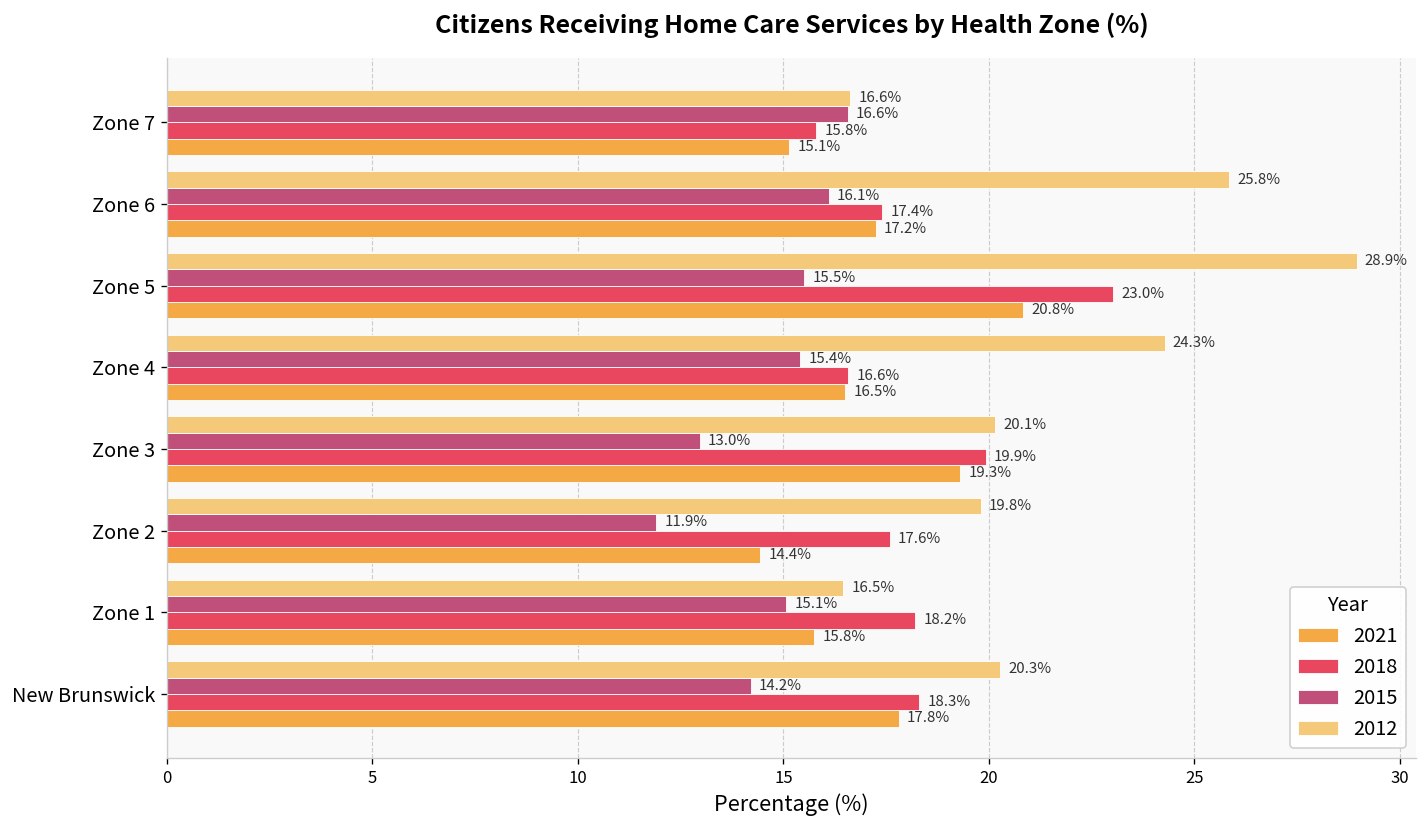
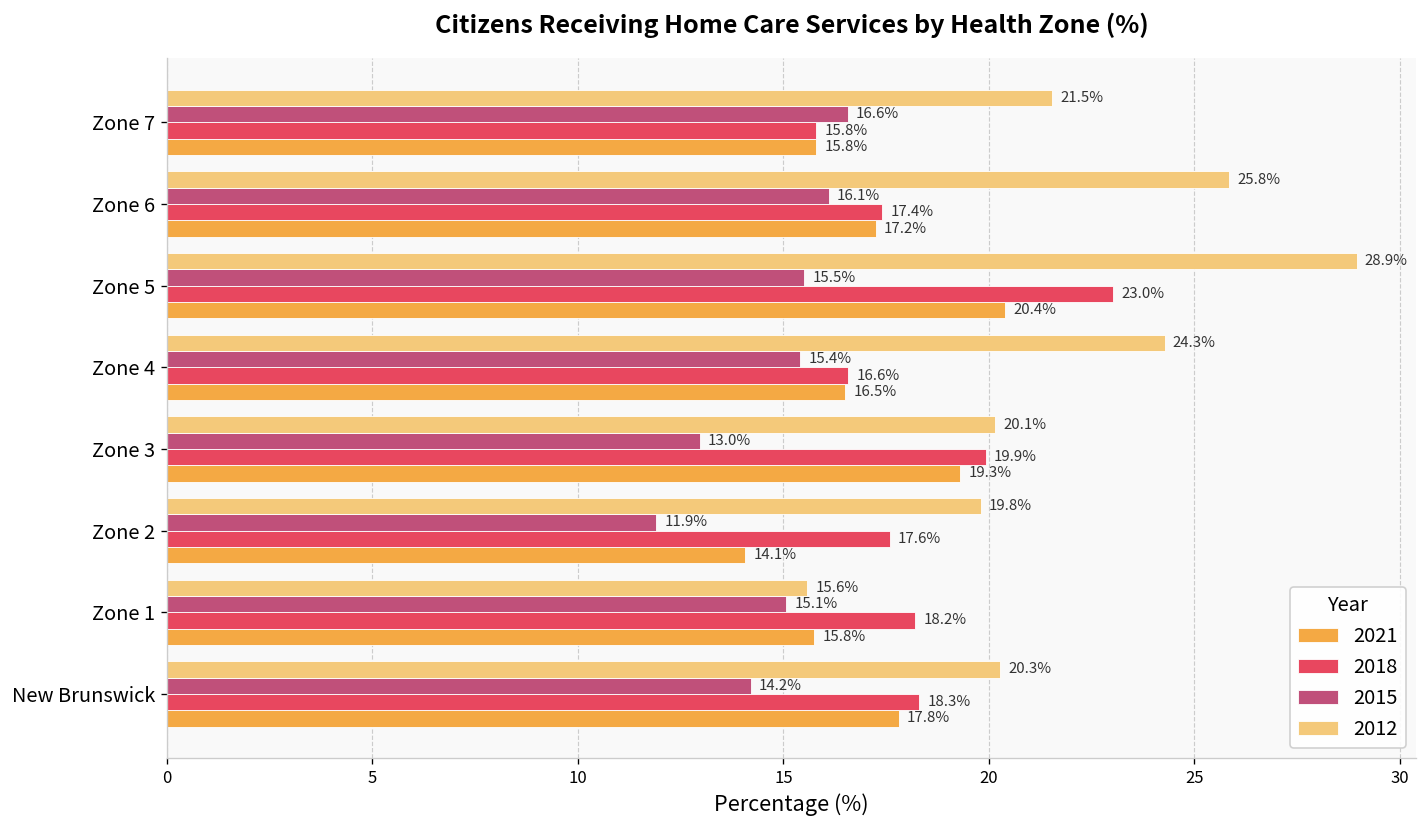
  {
    "2021": {
-     "Zone 7": "15.1%",
+     "Zone 7": "15.8%",
      "Zone 6": "17.2%",
-     "Zone 5": "20.8%",
+     "Zone 5": "20.4%",
      "Zone 4": "16.5%",
      "Zone 3": "19.3%",
-     "Zone 2": "14.4%",
+     "Zone 2": "14.1%",
      "Zone 1": "15.8%",
      "New Brunswick": "17.8%"
    },
    "2012": {
-     "Zone 7": "16.6%",
+     "Zone 7": "21.5%",
      "Zone 6": "25.8%",
      "Zone 5": "28.9%",
      "Zone 4": "24.3%",
      "Zone 3": "20.1%",
      "Zone 2": "19.8%",
-     "Zone 1": "16.5%",
+     "Zone 1": "15.6%",
      "New Brunswick": "20.3%"
    }
  }
